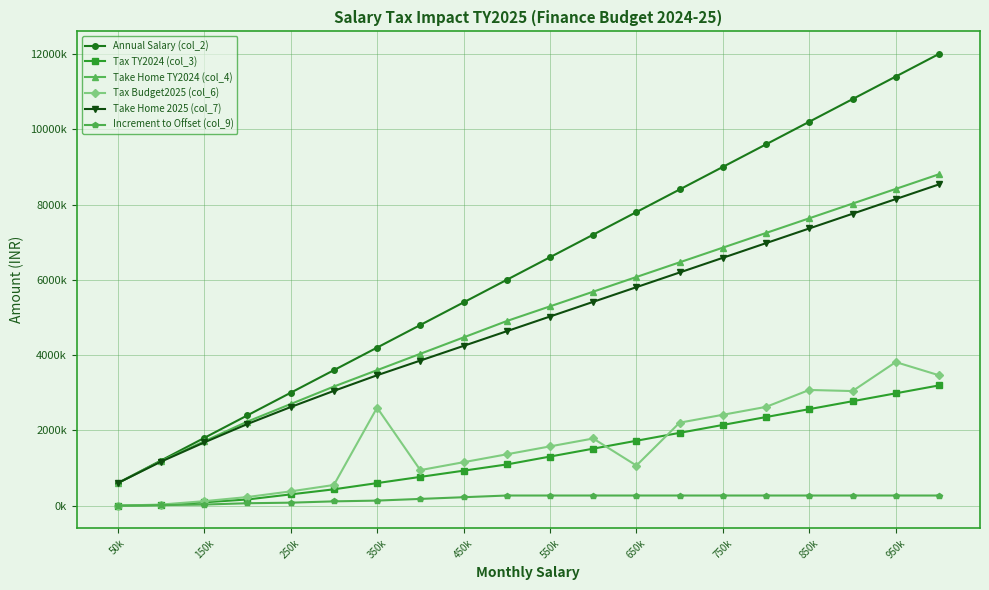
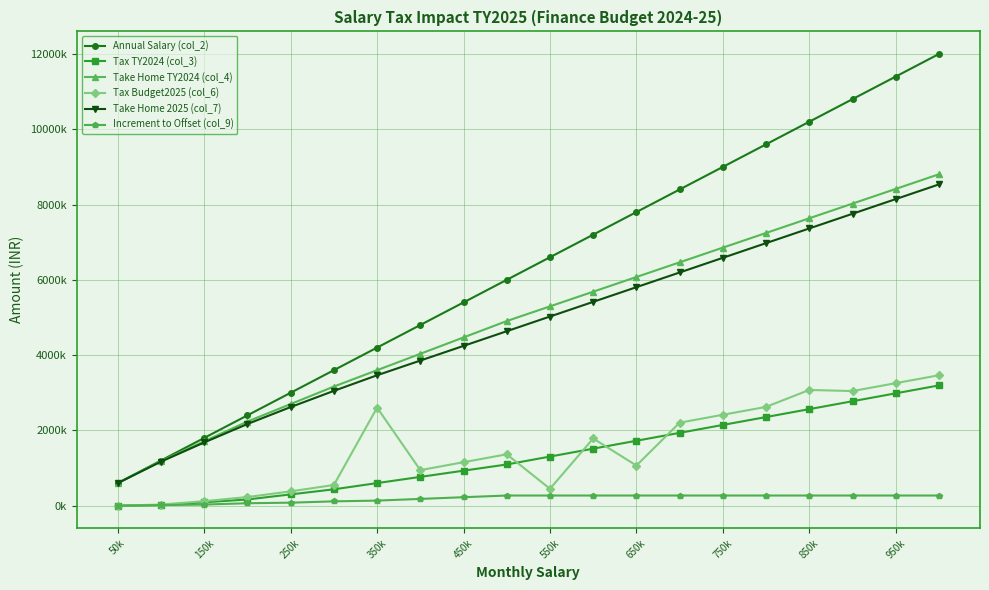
  {
    "Tax Budget2025 (col_6)": {
      "250k": 400000,
      "350k": 2600000,
      "450k": 1200000,
-     "550k": 1600000,
+     "550k": 400000,
      "650k": 1100000,
      "750k": 2400000,
      "850k": 3100000,
-     "950k": 3800000
+     "950k": 3300000
    }
  }
